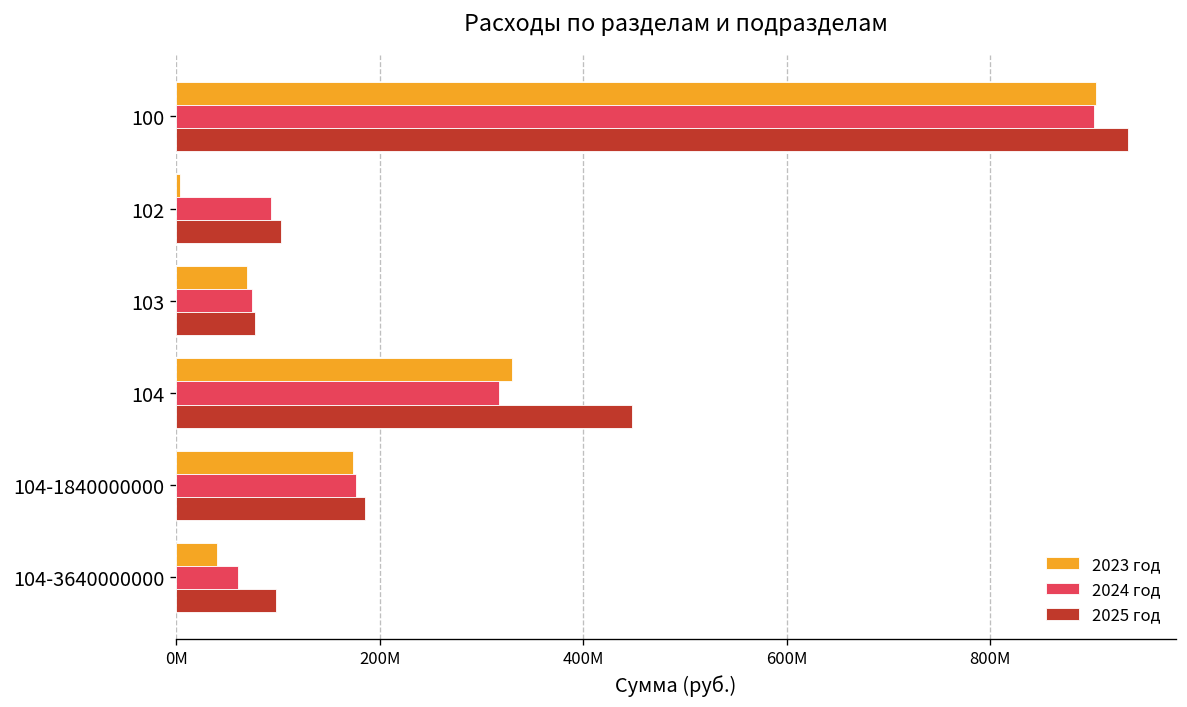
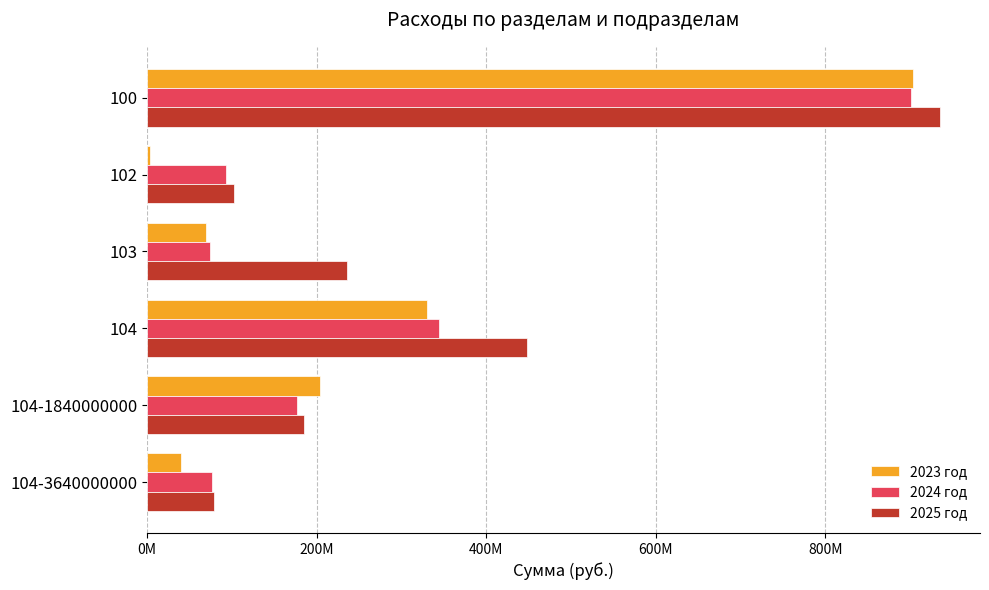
  {
    "2023 год": {
      "100": 900000000,
      "102": 0,
      "103": 70000000,
      "104": 330000000,
-     "104-1840000000": 170000000,
+     "104-1840000000": 200000000,
      "104-3640000000": 40000000
    },
    "2024 год": {
      "100": 900000000,
      "102": 90000000,
      "103": 70000000,
-     "104": 320000000,
+     "104": 340000000,
      "104-1840000000": 180000000,
-     "104-3640000000": 60000000
+     "104-3640000000": 80000000
    },
    "2025 год": {
      "100": 940000000,
      "102": 100000000,
-     "103": 80000000,
+     "103": 240000000,
      "104": 450000000,
      "104-1840000000": 190000000,
-     "104-3640000000": 100000000
+     "104-3640000000": 80000000
    }
  }
